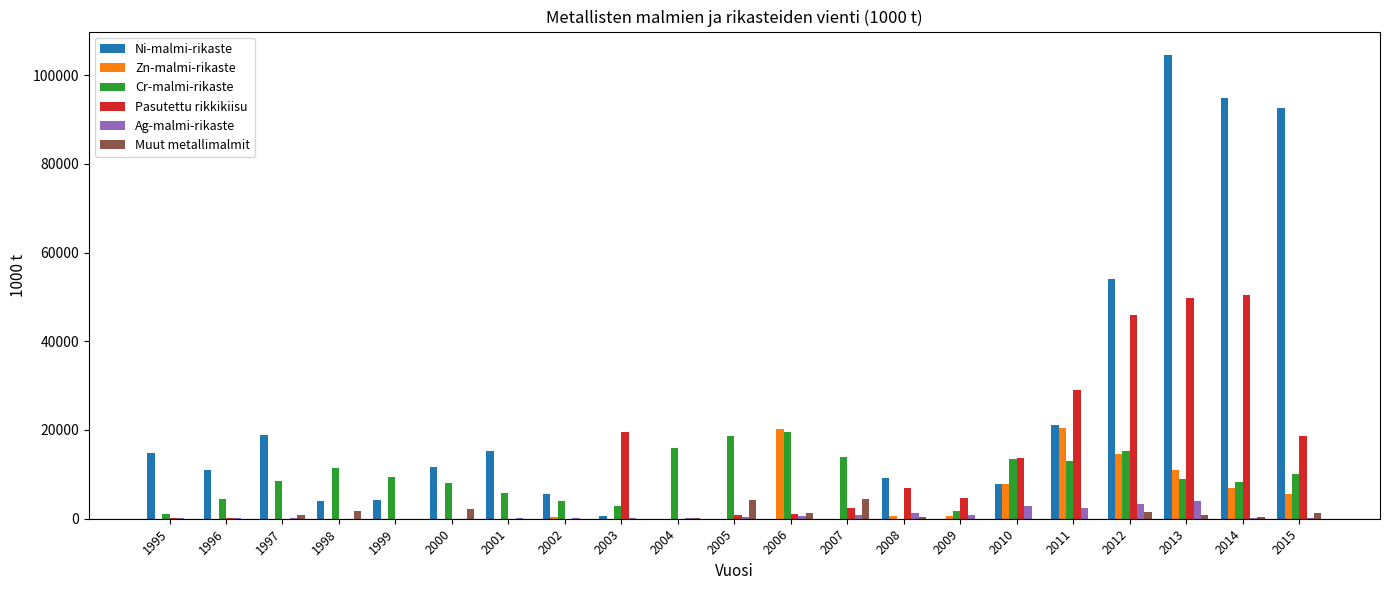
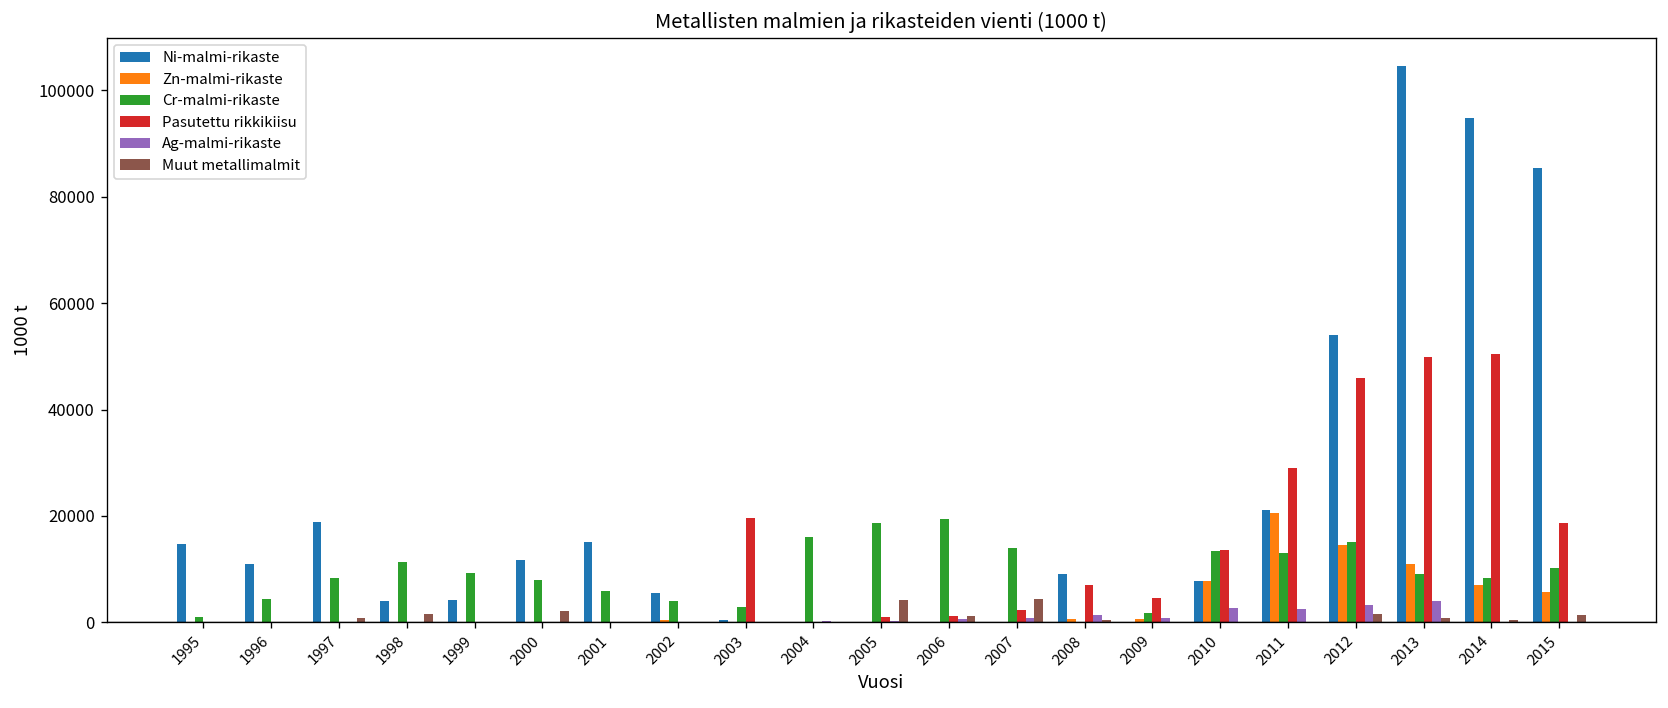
  {
    "Ni-malmi-rikaste": {
      "1995": 15000,
      "1996": 11000,
      "1997": 19000,
      "1998": 4000,
      "1999": 4000,
      "2000": 12000,
      "2001": 15000,
      "2002": 5000,
      "2004": 0,
      "2005": 0,
      "2006": 0,
      "2007": 0,
      "2008": 9000,
      "2009": 0,
      "2010": 8000,
      "2011": 21000,
      "2012": 54000,
      "2013": 105000,
      "2014": 95000,
-     "2015": 93000
+     "2015": 85000
    },
    "Zn-malmi-rikaste": {
      "1995": 0,
      "1996": 0,
      "1998": 0,
      "1999": 0,
      "2001": 0,
      "2003": 0,
      "2004": 0,
      "2005": 0,
-     "2006": 20000,
+     "2006": 0,
      "2007": 0,
      "2008": 1000,
      "2009": 1000,
      "2010": 8000,
      "2011": 21000,
      "2012": 15000,
      "2013": 11000,
      "2014": 7000,
      "2015": 6000
    },
    "Cr-malmi-rikaste": {
      "1995": 1000,
      "1996": 4000,
      "1997": 8000,
      "1998": 11000,
      "1999": 9000,
      "2000": 8000,
      "2001": 6000,
      "2002": 4000,
      "2003": 3000,
      "2004": 16000,
      "2005": 19000,
      "2006": 20000,
      "2007": 14000,
      "2008": 0,
      "2009": 2000,
      "2010": 13000,
      "2011": 13000,
      "2012": 15000,
      "2013": 9000,
      "2014": 8000,
      "2015": 10000
    },
    "Pasutettu rikkikiisu": {
      "1999": 0,
      "2002": 0,
      "2003": 20000,
      "2005": 1000,
      "2006": 1000,
      "2007": 2000,
      "2008": 7000,
      "2009": 5000,
      "2010": 14000,
      "2011": 29000,
      "2012": 46000,
      "2013": 50000,
      "2014": 50000,
      "2015": 19000
    },
    "Ag-malmi-rikaste": {
      "2006": 1000,
      "2007": 1000,
      "2008": 1000,
      "2009": 1000,
      "2010": 3000,
      "2011": 3000,
      "2012": 3000,
      "2013": 4000
    },
    "Muut metallimalmit": {
      "1997": 1000,
      "1998": 2000,
      "2000": 2000,
      "2005": 4000,
      "2006": 1000,
      "2007": 4000,
      "2012": 2000,
      "2013": 1000,
      "2015": 1000
    }
  }
